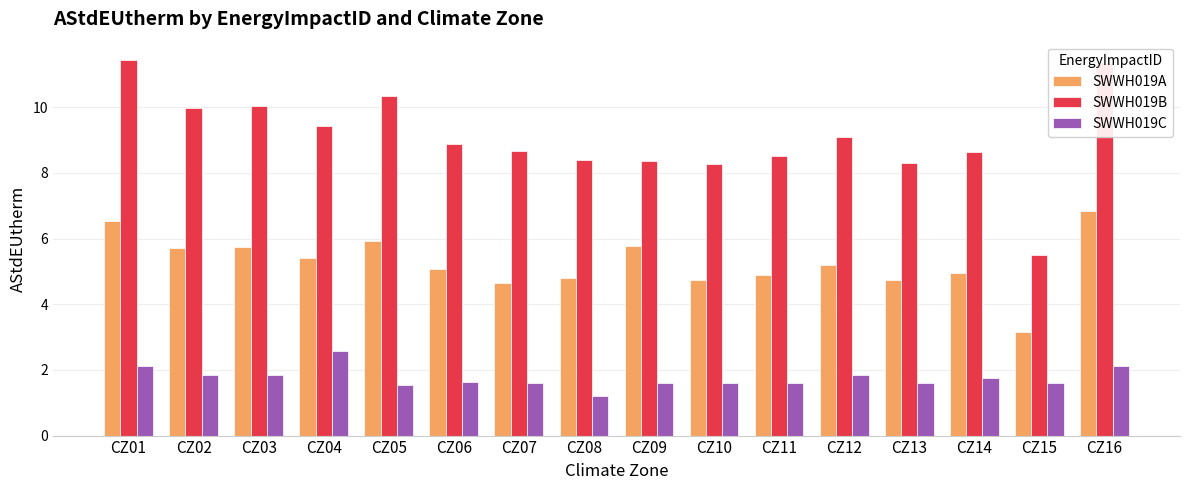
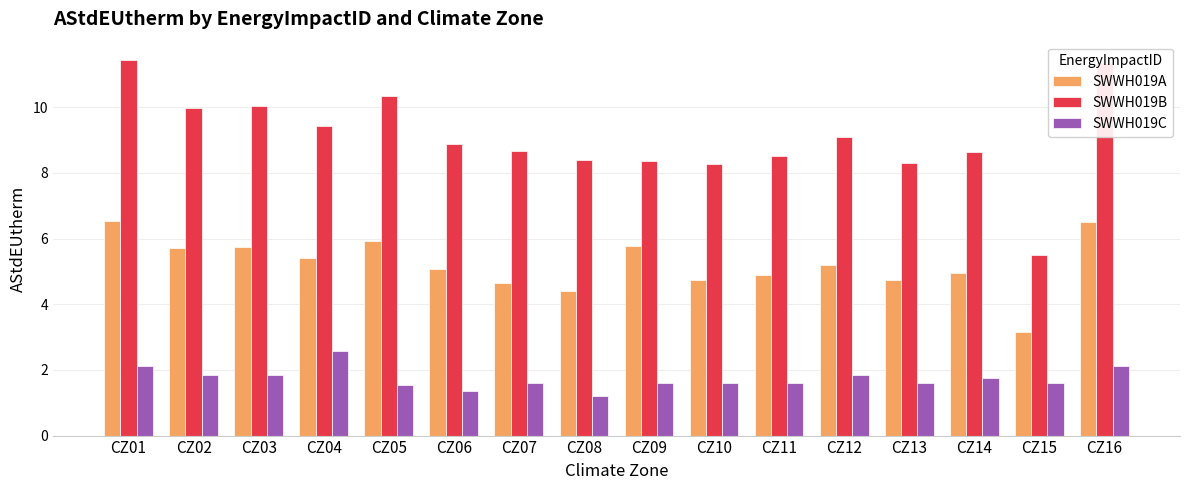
  {
    "SWWH019A": {
      "CZ01": 6.5,
      "CZ02": 5.7,
      "CZ03": 5.7,
      "CZ04": 5.4,
      "CZ05": 5.9,
      "CZ06": 5.1,
      "CZ07": 4.7,
-     "CZ08": 4.8,
+     "CZ08": 4.4,
      "CZ09": 5.8,
      "CZ10": 4.7,
      "CZ11": 4.9,
      "CZ12": 5.2,
      "CZ13": 4.8,
      "CZ14": 5.0,
      "CZ15": 3.2,
-     "CZ16": 6.8
+     "CZ16": 6.5
    },
    "SWWH019B": {
      "CZ01": 11.4,
      "CZ02": 10.0,
      "CZ03": 10.0,
      "CZ04": 9.4,
      "CZ05": 10.3,
      "CZ06": 8.9,
      "CZ07": 8.7,
      "CZ08": 8.4,
      "CZ09": 8.4,
      "CZ10": 8.3,
      "CZ11": 8.5,
      "CZ12": 9.1,
      "CZ13": 8.3,
      "CZ14": 8.7,
      "CZ15": 5.5
    },
    "SWWH019C": {
      "CZ01": 2.1,
      "CZ02": 1.8,
      "CZ03": 1.9,
      "CZ04": 2.6,
      "CZ05": 1.5,
-     "CZ06": 1.6,
+     "CZ06": 1.4,
      "CZ07": 1.6,
      "CZ08": 1.2,
      "CZ09": 1.6,
      "CZ10": 1.6,
      "CZ11": 1.6,
      "CZ12": 1.9,
      "CZ13": 1.6,
      "CZ14": 1.7,
      "CZ15": 1.6,
      "CZ16": 2.1
    }
  }
